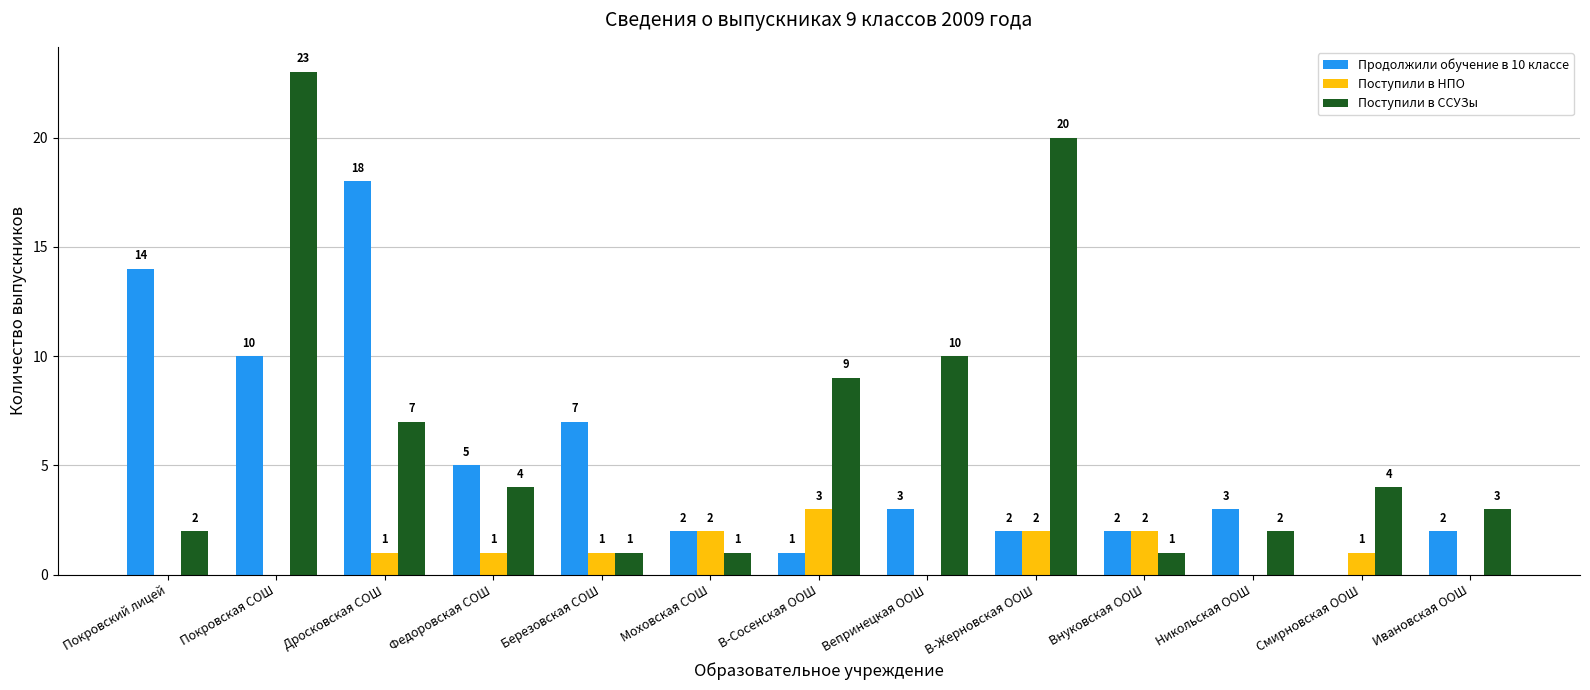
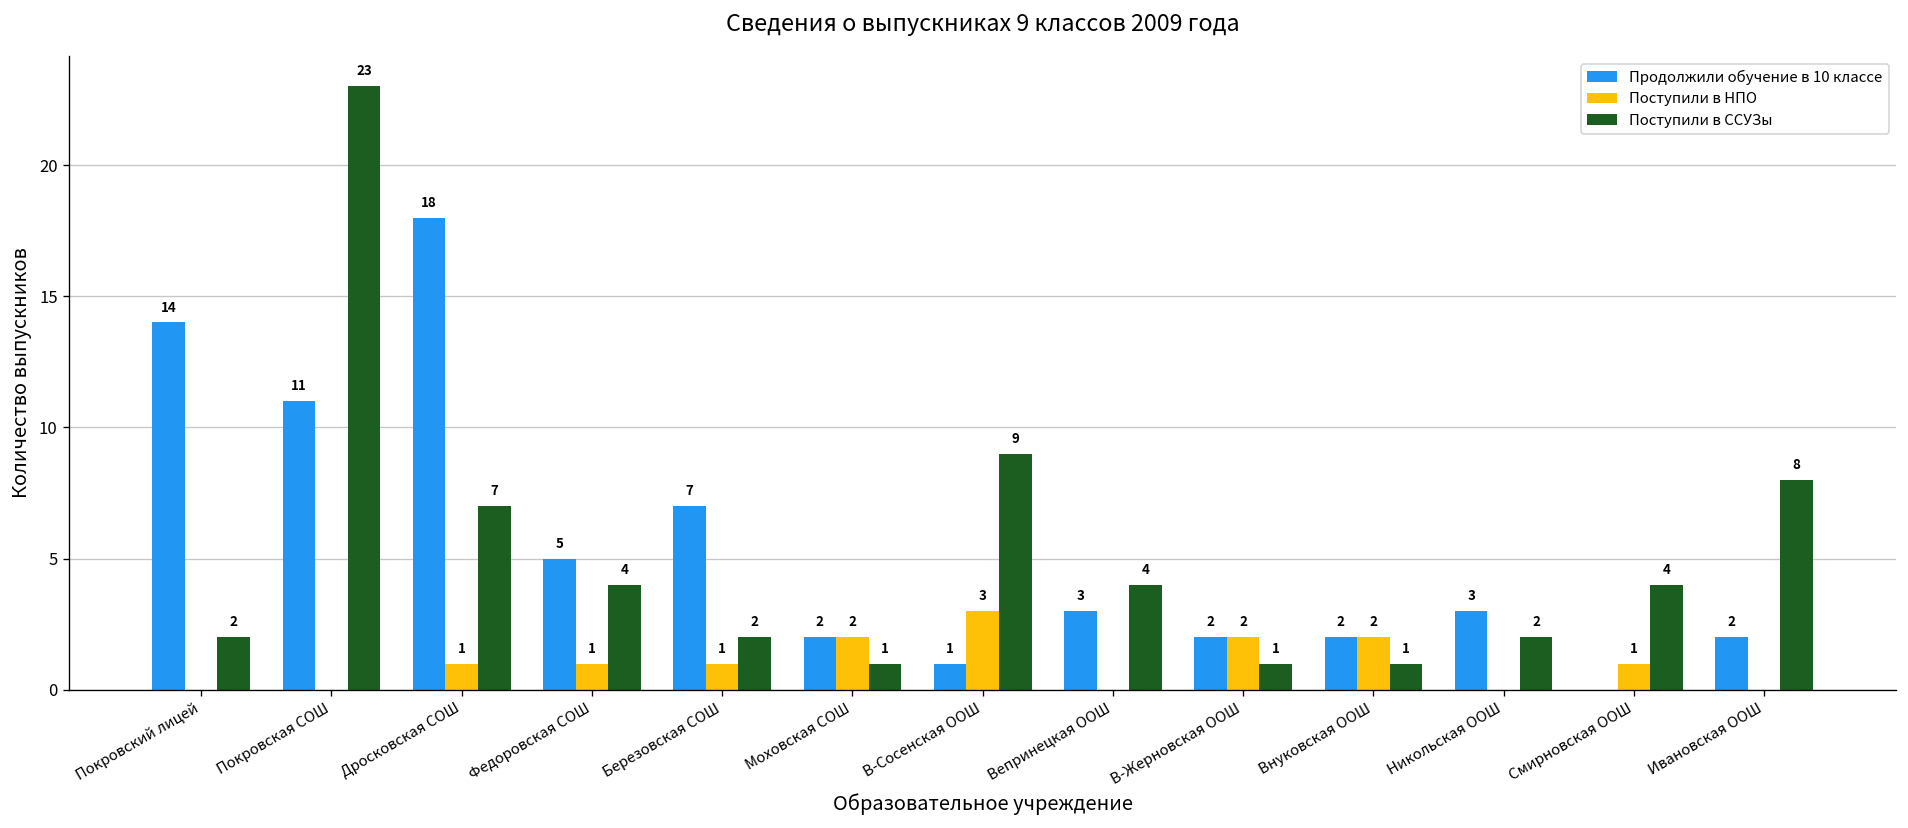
  {
    "Продолжили обучение в 10 классе": {
      "Покровский лицей": 14,
-     "Покровская СОШ": 10,
+     "Покровская СОШ": 11,
      "Дросковская СОШ": 18,
      "Федоровская СОШ": 5,
      "Березовская СОШ": 7,
      "Моховская СОШ": 2,
      "В-Сосенская ООШ": 1,
      "Вепринецкая ООШ": 3,
      "В-Жерновская ООШ": 2,
      "Внуковская ООШ": 2,
      "Никольская ООШ": 3,
      "Ивановская ООШ": 2
    },
    "Поступили в НПО": {
      "Дросковская СОШ": 1,
      "Федоровская СОШ": 1,
      "Березовская СОШ": 1,
      "Моховская СОШ": 2,
      "В-Сосенская ООШ": 3,
      "В-Жерновская ООШ": 2,
      "Внуковская ООШ": 2,
      "Смирновская ООШ": 1
    },
    "Поступили в ССУЗы": {
      "Покровский лицей": 2,
      "Покровская СОШ": 23,
      "Дросковская СОШ": 7,
      "Федоровская СОШ": 4,
-     "Березовская СОШ": 1,
+     "Березовская СОШ": 2,
      "Моховская СОШ": 1,
      "В-Сосенская ООШ": 9,
-     "Вепринецкая ООШ": 10,
-     "В-Жерновская ООШ": 20,
+     "Вепринецкая ООШ": 4,
+     "В-Жерновская ООШ": 1,
      "Внуковская ООШ": 1,
      "Никольская ООШ": 2,
      "Смирновская ООШ": 4,
-     "Ивановская ООШ": 3
+     "Ивановская ООШ": 8
    }
  }
